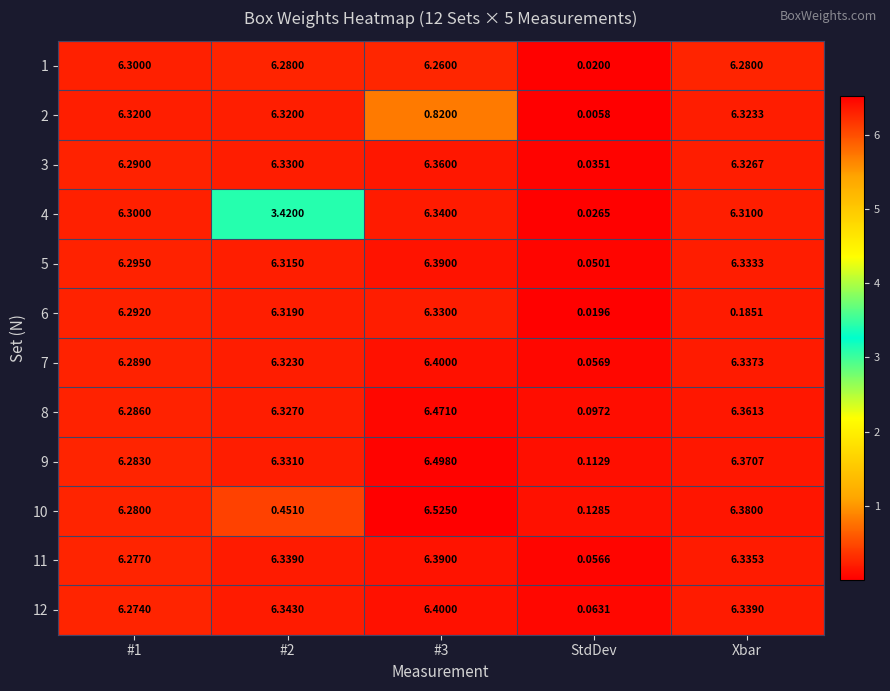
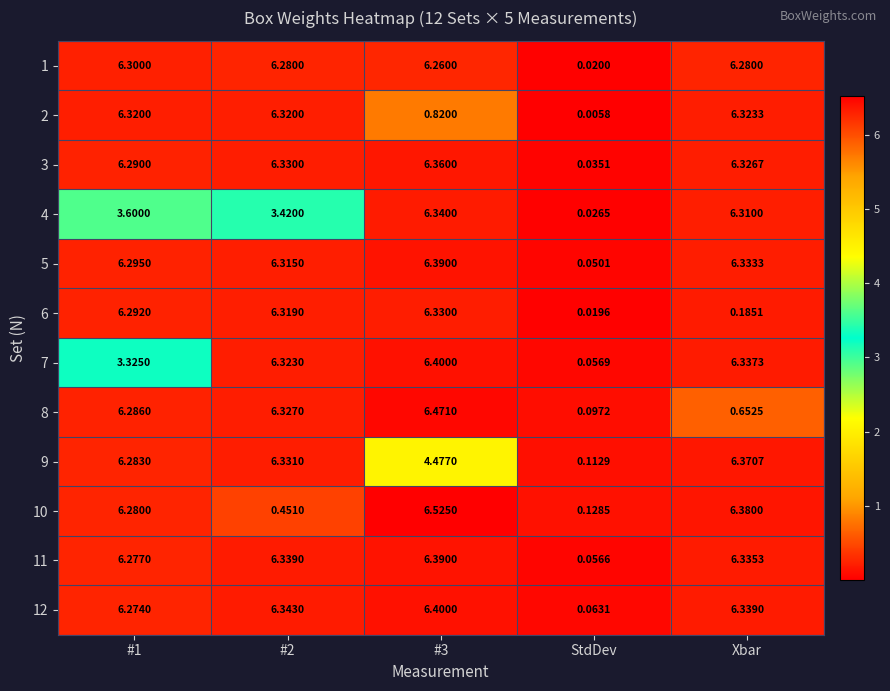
  {
    "1": {
      "#1": 6.3000,
      "#2": 6.2800,
      "#3": 6.2600,
      "StdDev": 0.0200,
      "Xbar": 6.2800
    },
    "2": {
      "#1": 6.3200,
      "#2": 6.3200,
      "#3": 0.8200,
      "StdDev": 0.0058,
      "Xbar": 6.3233
    },
    "3": {
      "#1": 6.2900,
      "#2": 6.3300,
      "#3": 6.3600,
      "StdDev": 0.0351,
      "Xbar": 6.3267
    },
    "4": {
-     "#1": 6.3000,
+     "#1": 3.6000,
      "#2": 3.4200,
      "#3": 6.3400,
      "StdDev": 0.0265,
      "Xbar": 6.3100
    },
    "5": {
      "#1": 6.2950,
      "#2": 6.3150,
      "#3": 6.3900,
      "StdDev": 0.0501,
      "Xbar": 6.3333
    },
    "6": {
      "#1": 6.2920,
      "#2": 6.3190,
      "#3": 6.3300,
      "StdDev": 0.0196,
      "Xbar": 0.1851
    },
    "7": {
-     "#1": 6.2890,
+     "#1": 3.3250,
      "#2": 6.3230,
      "#3": 6.4000,
      "StdDev": 0.0569,
      "Xbar": 6.3373
    },
    "8": {
      "#1": 6.2860,
      "#2": 6.3270,
      "#3": 6.4710,
      "StdDev": 0.0972,
-     "Xbar": 6.3613
+     "Xbar": 0.6525
    },
    "9": {
      "#1": 6.2830,
      "#2": 6.3310,
-     "#3": 6.4980,
+     "#3": 4.4770,
      "StdDev": 0.1129,
      "Xbar": 6.3707
    },
    "10": {
      "#1": 6.2800,
      "#2": 0.4510,
      "#3": 6.5250,
      "StdDev": 0.1285,
      "Xbar": 6.3800
    },
    "11": {
      "#1": 6.2770,
      "#2": 6.3390,
      "#3": 6.3900,
      "StdDev": 0.0566,
      "Xbar": 6.3353
    },
    "12": {
      "#1": 6.2740,
      "#2": 6.3430,
      "#3": 6.4000,
      "StdDev": 0.0631,
      "Xbar": 6.3390
    }
  }
